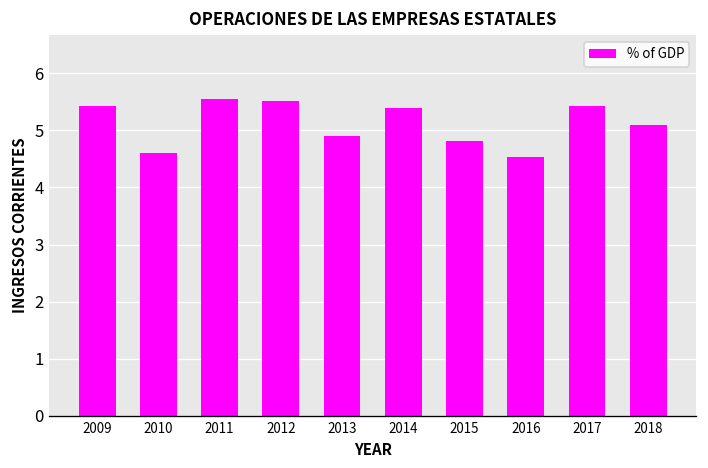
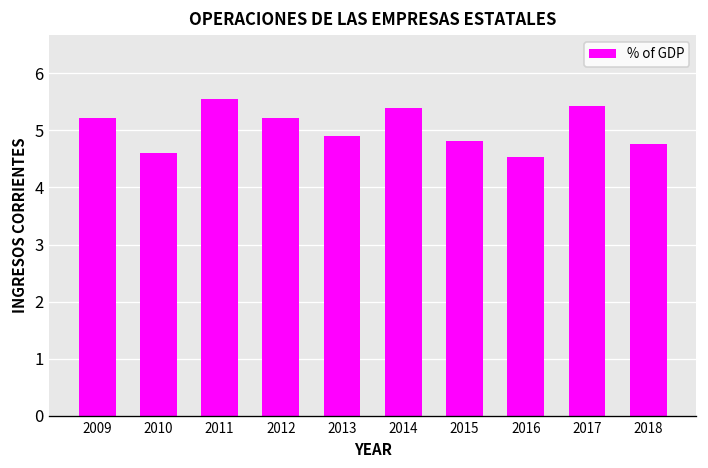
  {
-   "2009": 5.4,
+   "2009": 5.2,
    "2010": 4.6,
    "2011": 5.6,
-   "2012": 5.5,
+   "2012": 5.2,
    "2013": 4.9,
    "2014": 5.4,
    "2015": 4.8,
    "2016": 4.5,
    "2017": 5.4,
-   "2018": 5.1
+   "2018": 4.8
  }
